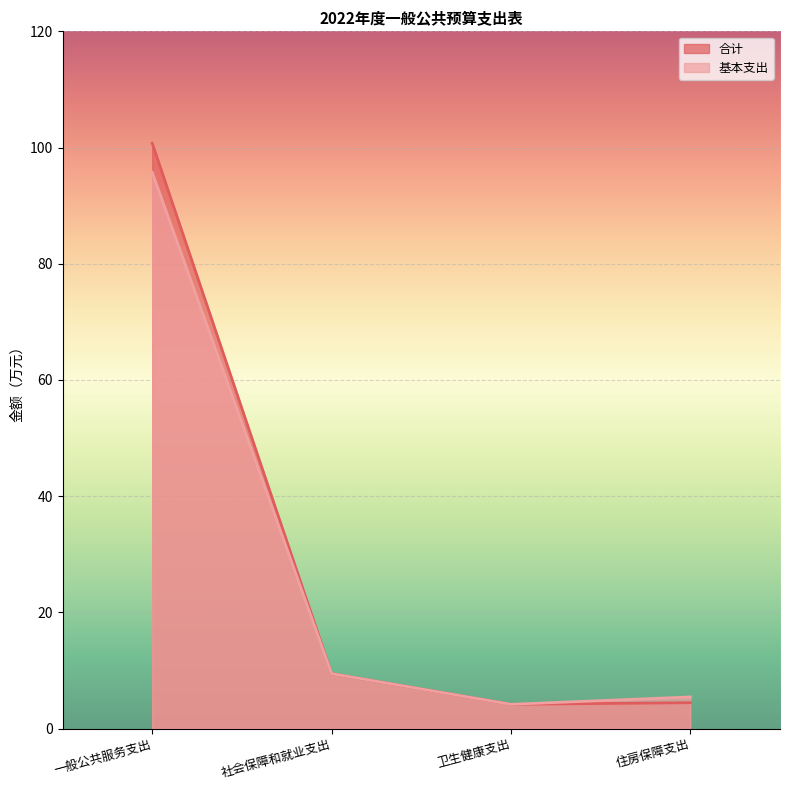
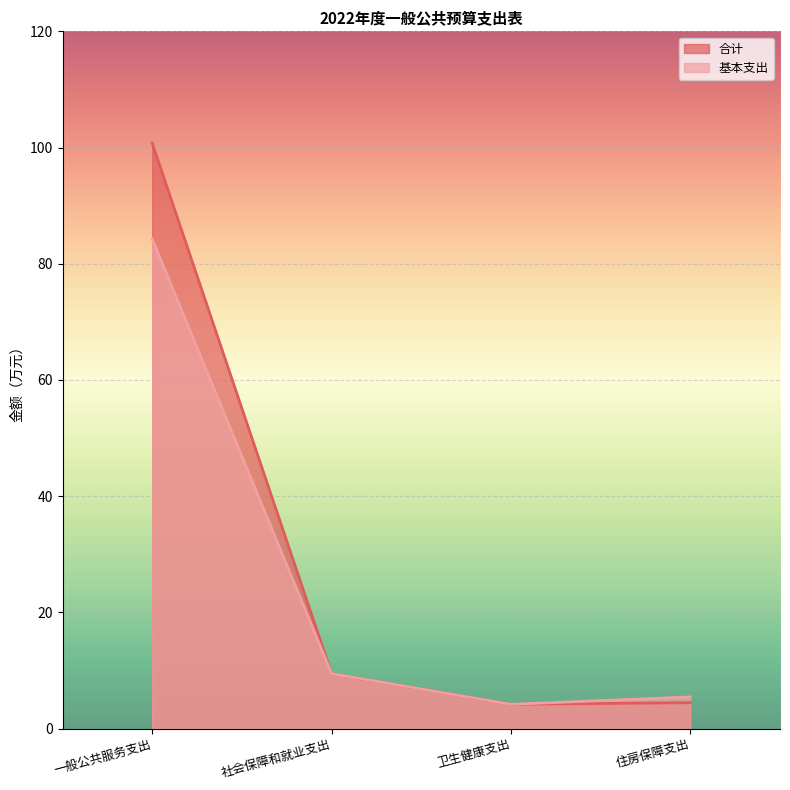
  {
    "合计": {
      "一般公共服务支出": 101,
      "住房保障支出": 4
    },
    "基本支出": {
-     "一般公共服务支出": 96,
+     "一般公共服务支出": 84,
      "住房保障支出": 5
    }
  }
